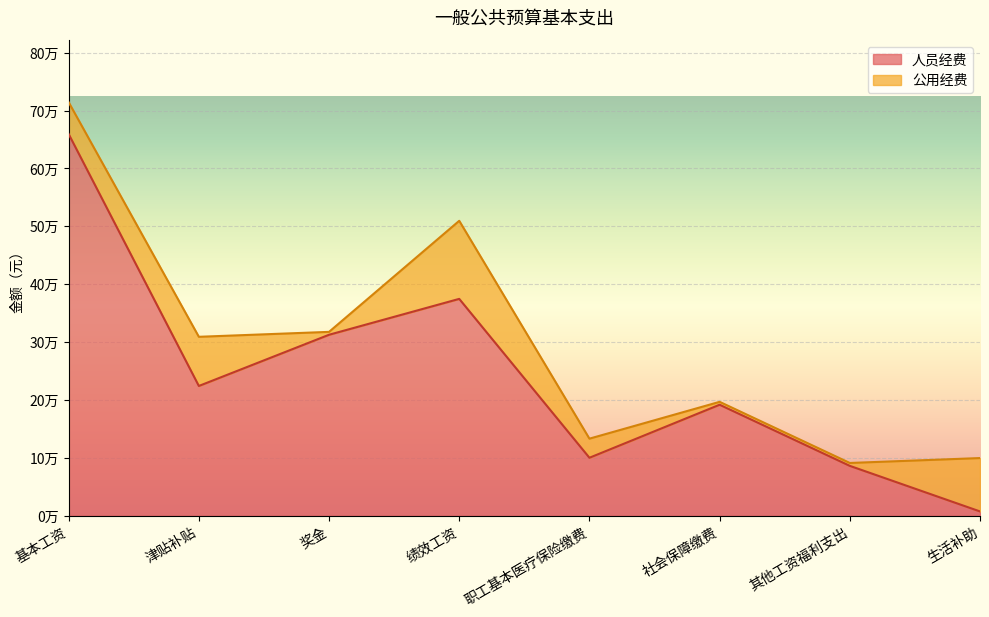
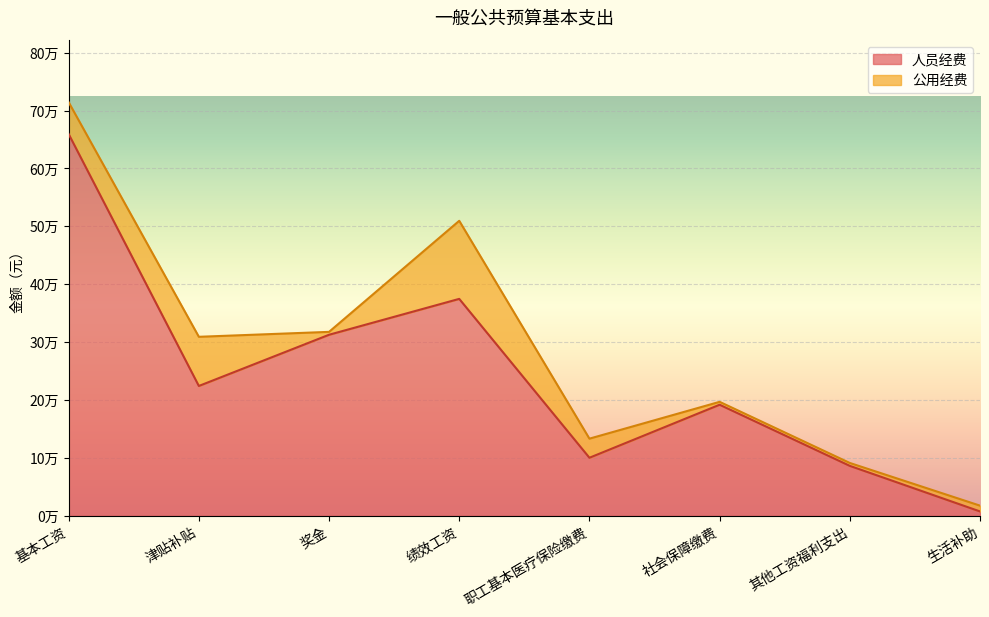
  {
    "人员经费": {
      "基本工资": "66万",
      "津贴补贴": "22万",
      "奖金": "31万",
      "绩效工资": "37万",
      "职工基本医疗保险缴费": "10万",
      "社会保障缴费": "19万",
      "其他工资福利支出": "9万",
      "生活补助": "1万"
    },
    "公用经费": {
      "基本工资": "6万",
      "津贴补贴": "8万",
      "奖金": "1万",
      "绩效工资": "13万",
      "职工基本医疗保险缴费": "3万",
      "社会保障缴费": "1万",
      "其他工资福利支出": "1万",
-     "生活补助": "9万"
+     "生活补助": "1万"
    }
  }
